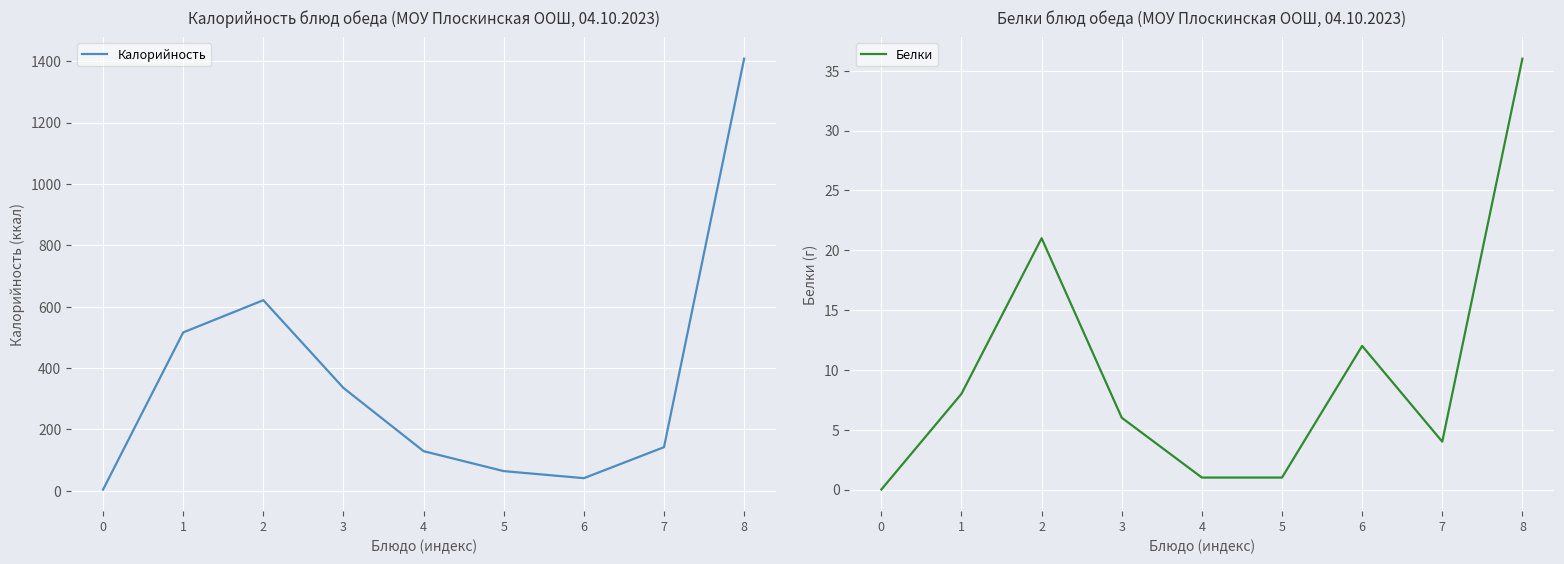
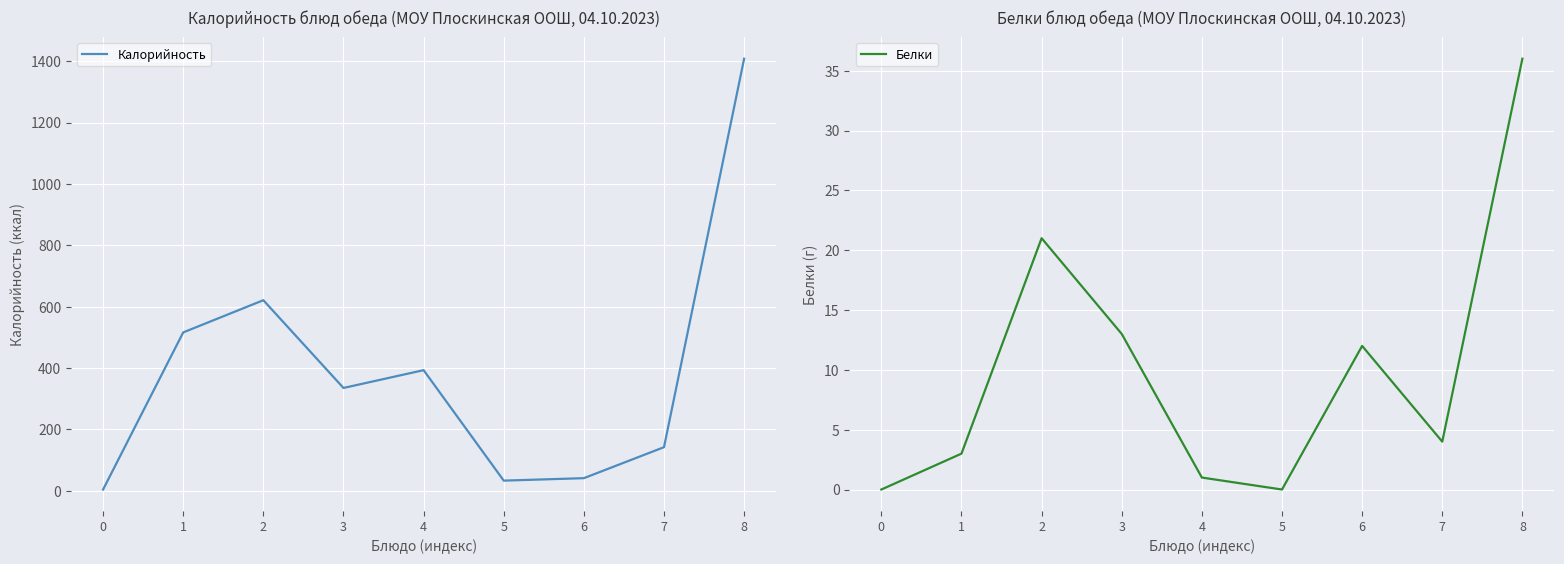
  {
    "Калорийность блюд обеда (МОУ Плоскинская ООШ, 04.10.2023)": {
      "0": 0,
      "1": 520,
      "2": 620,
      "3": 340,
-     "4": 130,
-     "5": 60,
+     "4": 390,
+     "5": 30,
      "6": 40,
      "7": 140,
      "8": 1410
    },
    "Белки блюд обеда (МОУ Плоскинская ООШ, 04.10.2023)": {
      "0": 0,
-     "1": 8,
+     "1": 3,
      "2": 21,
-     "3": 6,
+     "3": 13,
      "4": 1,
-     "5": 1,
+     "5": 0,
      "6": 12,
      "7": 4,
      "8": 36
    }
  }
